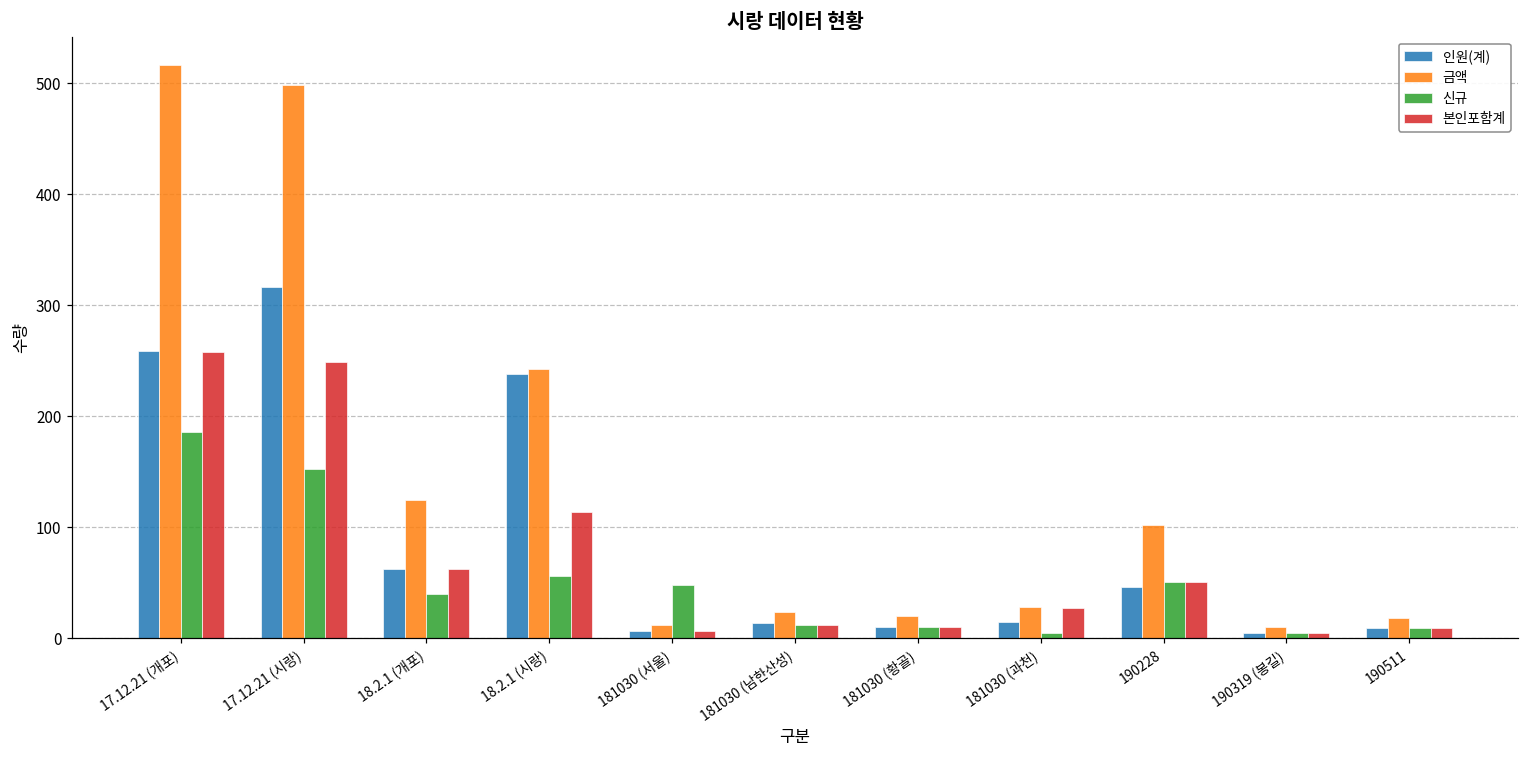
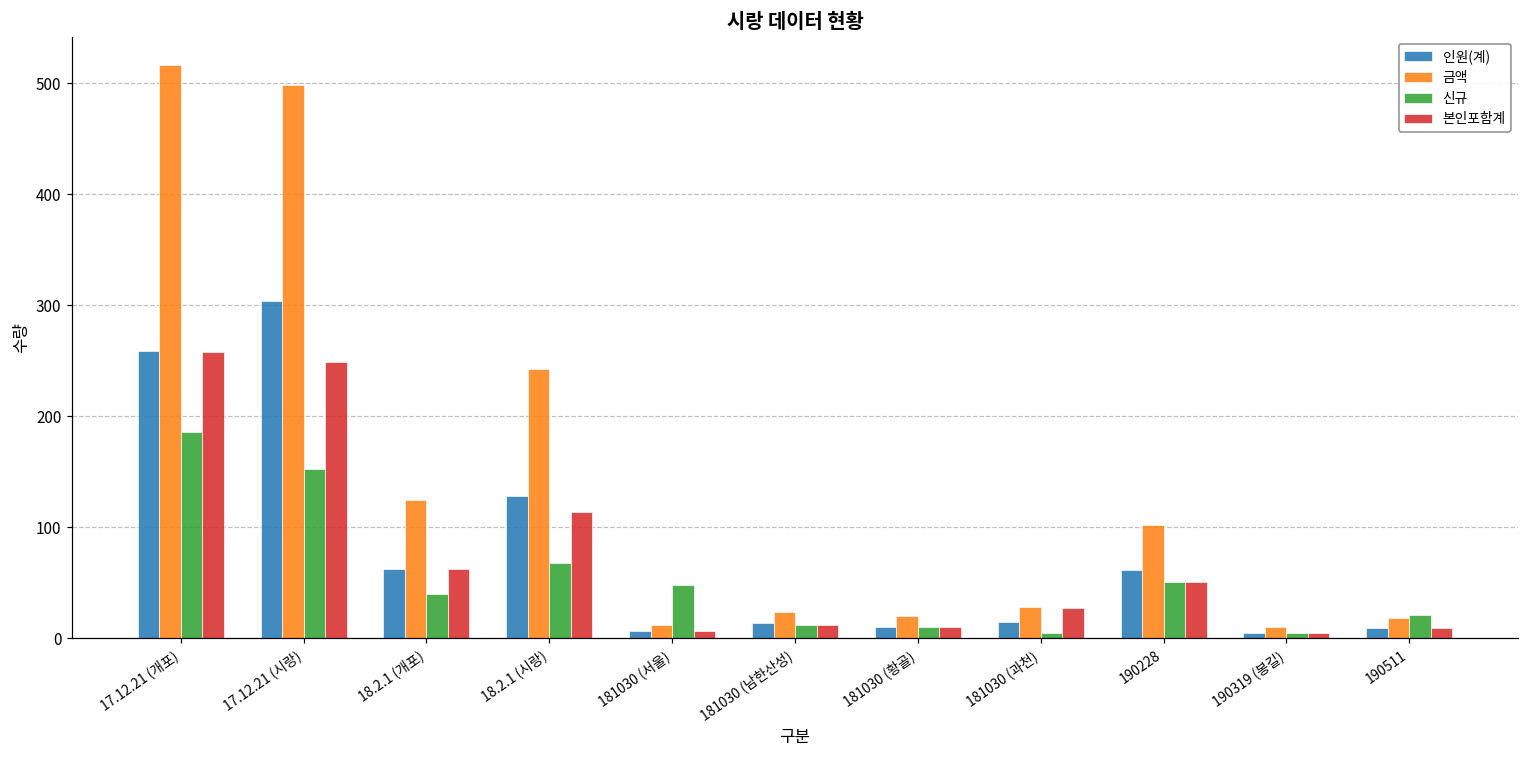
  {
    "인원(계)": {
      "17.12.21 (개포)": 259,
-     "17.12.21 (시랑)": 316,
+     "17.12.21 (시랑)": 304,
      "18.2.1 (개포)": 62,
-     "18.2.1 (시랑)": 238,
+     "18.2.1 (시랑)": 128,
      "181030 (서울)": 6,
      "181030 (남한산성)": 14,
      "181030 (황골)": 10,
      "181030 (과천)": 15,
-     "190228": 46,
+     "190228": 61,
      "190319 (봉길)": 5,
      "190511": 9
    },
    "금액": {
      "17.12.21 (개포)": 516,
      "17.12.21 (시랑)": 498,
      "18.2.1 (개포)": 124,
      "18.2.1 (시랑)": 242,
      "181030 (서울)": 12,
      "181030 (남한산성)": 24,
      "181030 (황골)": 20,
      "181030 (과천)": 28,
      "190228": 102,
      "190319 (봉길)": 10,
      "190511": 18
    },
    "신규": {
      "17.12.21 (개포)": 186,
      "17.12.21 (시랑)": 152,
      "18.2.1 (개포)": 40,
-     "18.2.1 (시랑)": 56,
+     "18.2.1 (시랑)": 68,
      "181030 (서울)": 48,
      "181030 (남한산성)": 12,
      "181030 (황골)": 10,
      "181030 (과천)": 5,
      "190228": 51,
      "190319 (봉길)": 5,
-     "190511": 9
+     "190511": 21
    },
    "본인포함계": {
      "17.12.21 (개포)": 258,
      "17.12.21 (시랑)": 249,
      "18.2.1 (개포)": 62,
      "18.2.1 (시랑)": 114,
      "181030 (서울)": 6,
      "181030 (남한산성)": 12,
      "181030 (황골)": 10,
      "181030 (과천)": 27,
      "190228": 51,
      "190319 (봉길)": 5,
      "190511": 9
    }
  }
